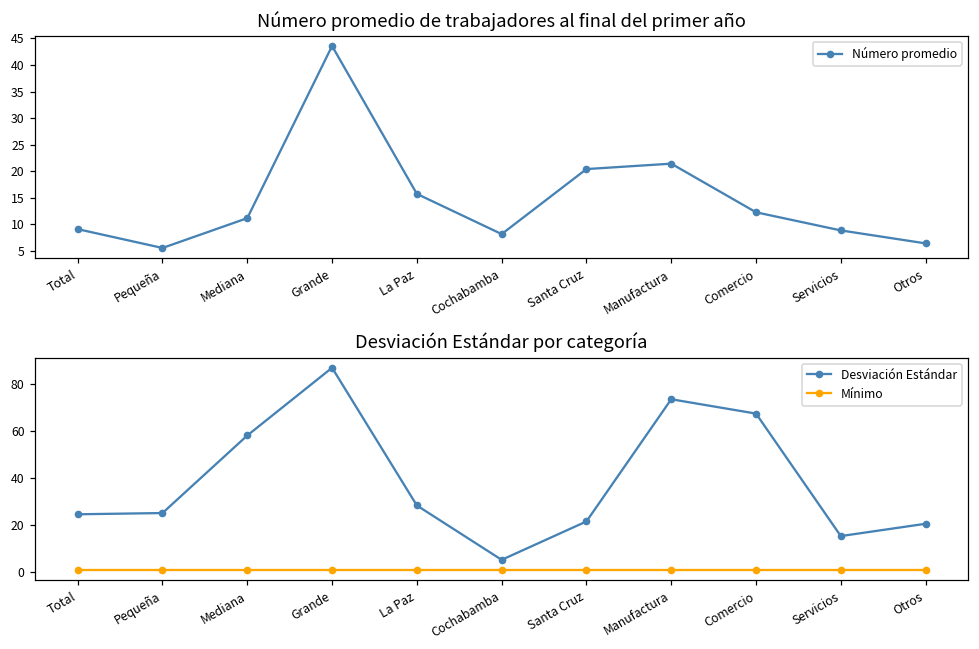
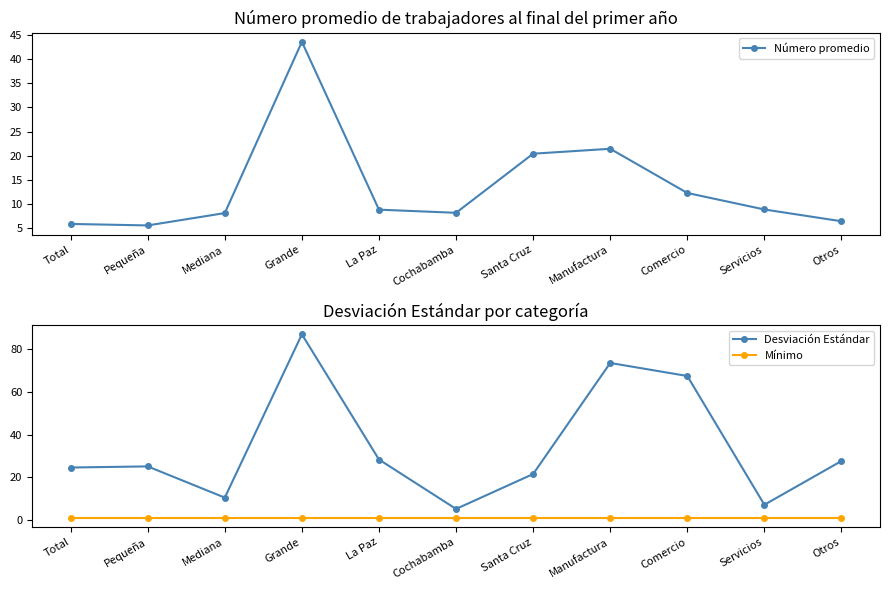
  {
    "Número promedio de trabajadores al final del primer año": {
-     "Total": 9,
+     "Total": 6,
      "Pequeña": 6,
-     "Mediana": 11,
+     "Mediana": 8,
      "Grande": 44,
-     "La Paz": 16,
+     "La Paz": 9,
      "Cochabamba": 8,
      "Santa Cruz": 20,
      "Manufactura": 21,
      "Comercio": 12,
      "Servicios": 9,
      "Otros": 6
    },
    "Desviación Estándar por categoría": {
      "Desviación Estándar": {
        "Total": 25,
        "Pequeña": 25,
-       "Mediana": 58,
+       "Mediana": 11,
        "Grande": 87,
        "La Paz": 28,
        "Cochabamba": 5,
        "Santa Cruz": 22,
        "Manufactura": 74,
        "Comercio": 68,
-       "Servicios": 15,
-       "Otros": 21
+       "Servicios": 7,
+       "Otros": 28
      },
      "Mínimo": {
        "Total": 1,
        "Pequeña": 1,
        "Mediana": 1,
        "Grande": 1,
        "La Paz": 1,
        "Cochabamba": 1,
        "Santa Cruz": 1,
        "Manufactura": 1,
        "Comercio": 1,
        "Servicios": 1,
        "Otros": 1
      }
    }
  }
